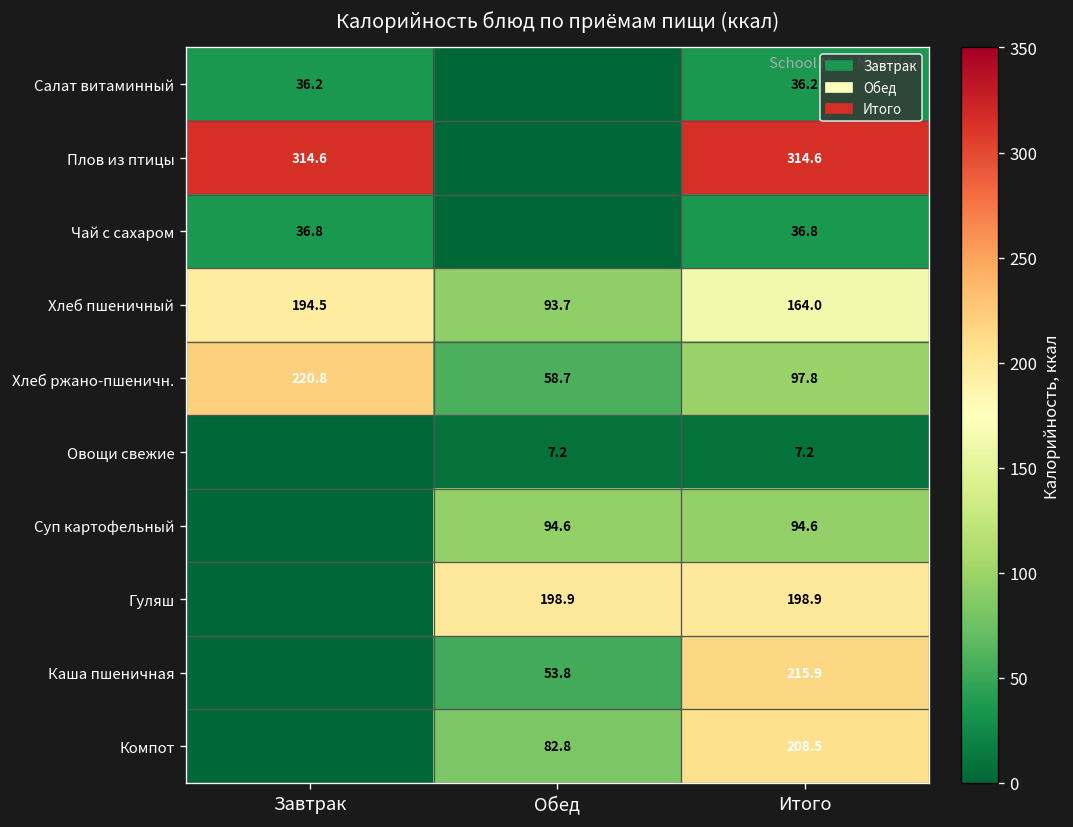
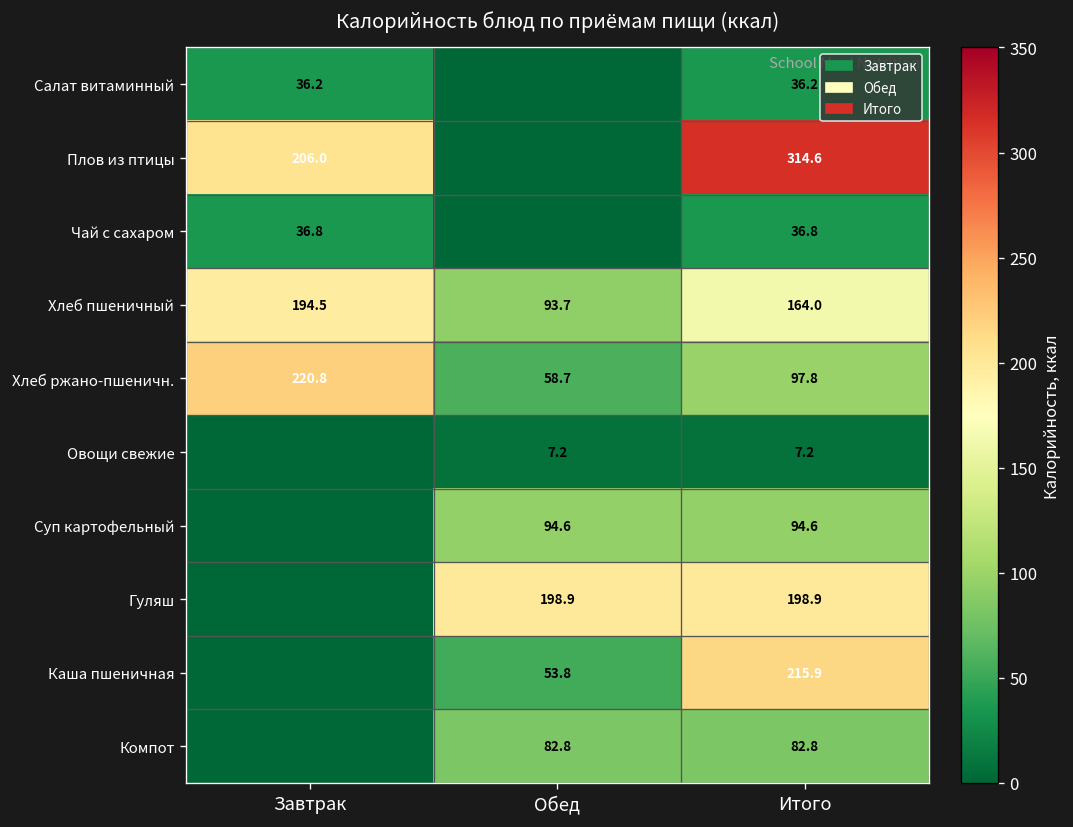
  {
    "Салат витаминный": {
      "Завтрак": 36.2,
      "Итого": 36.2
    },
    "Плов из птицы": {
-     "Завтрак": 314.6,
+     "Завтрак": 206.0,
      "Итого": 314.6
    },
    "Чай с сахаром": {
      "Завтрак": 36.8,
      "Итого": 36.8
    },
    "Хлеб пшеничный": {
      "Завтрак": 194.5,
      "Обед": 93.7,
      "Итого": 164.0
    },
    "Хлеб ржано-пшеничн.": {
      "Завтрак": 220.8,
      "Обед": 58.7,
      "Итого": 97.8
    },
    "Овощи свежие": {
      "Обед": 7.2,
      "Итого": 7.2
    },
    "Суп картофельный": {
      "Обед": 94.6,
      "Итого": 94.6
    },
    "Гуляш": {
      "Обед": 198.9,
      "Итого": 198.9
    },
    "Каша пшеничная": {
      "Обед": 53.8,
      "Итого": 215.9
    },
    "Компот": {
      "Обед": 82.8,
-     "Итого": 208.5
+     "Итого": 82.8
    }
  }
